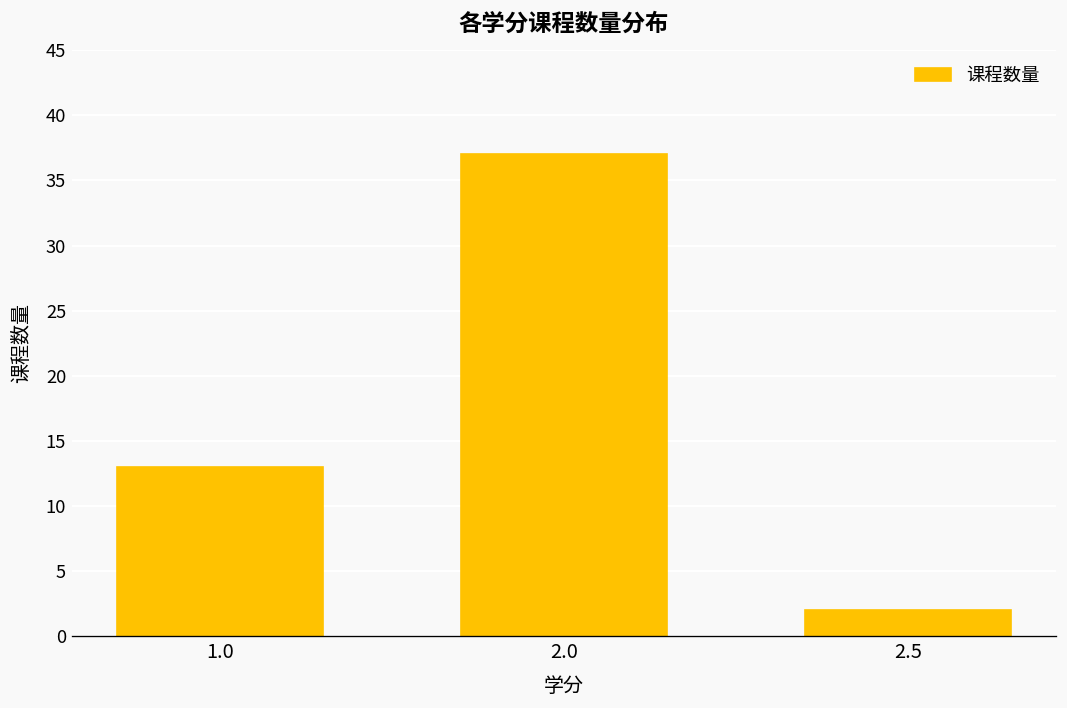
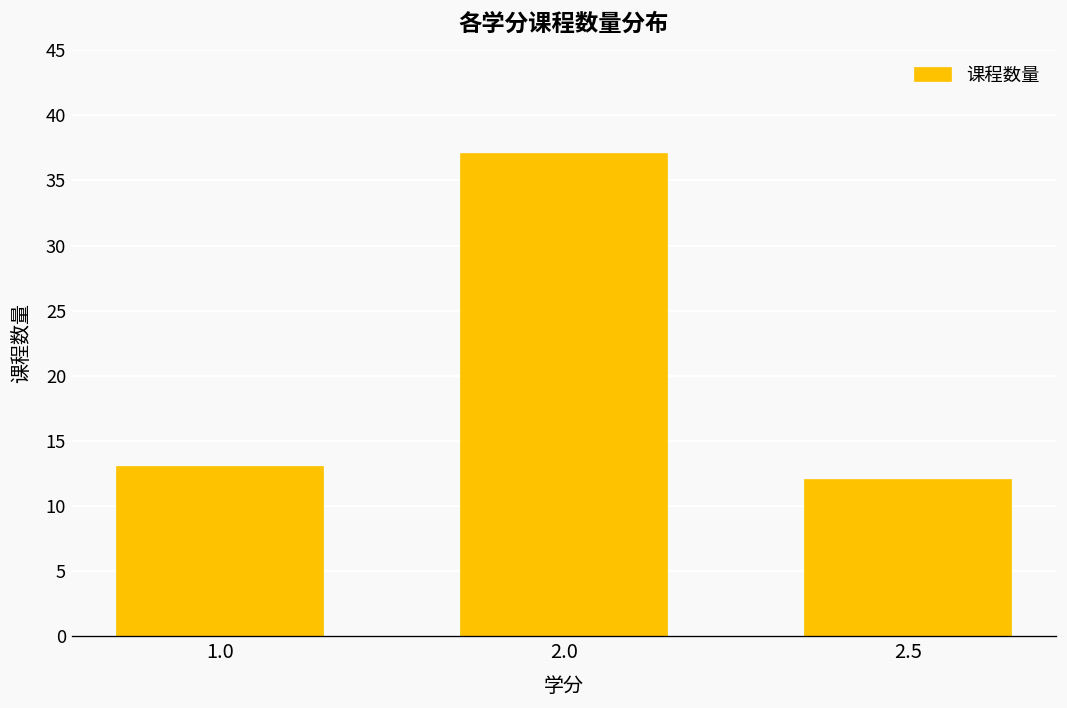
  {
    "1.0": 13,
    "2.0": 37,
-   "2.5": 2
+   "2.5": 12
  }
